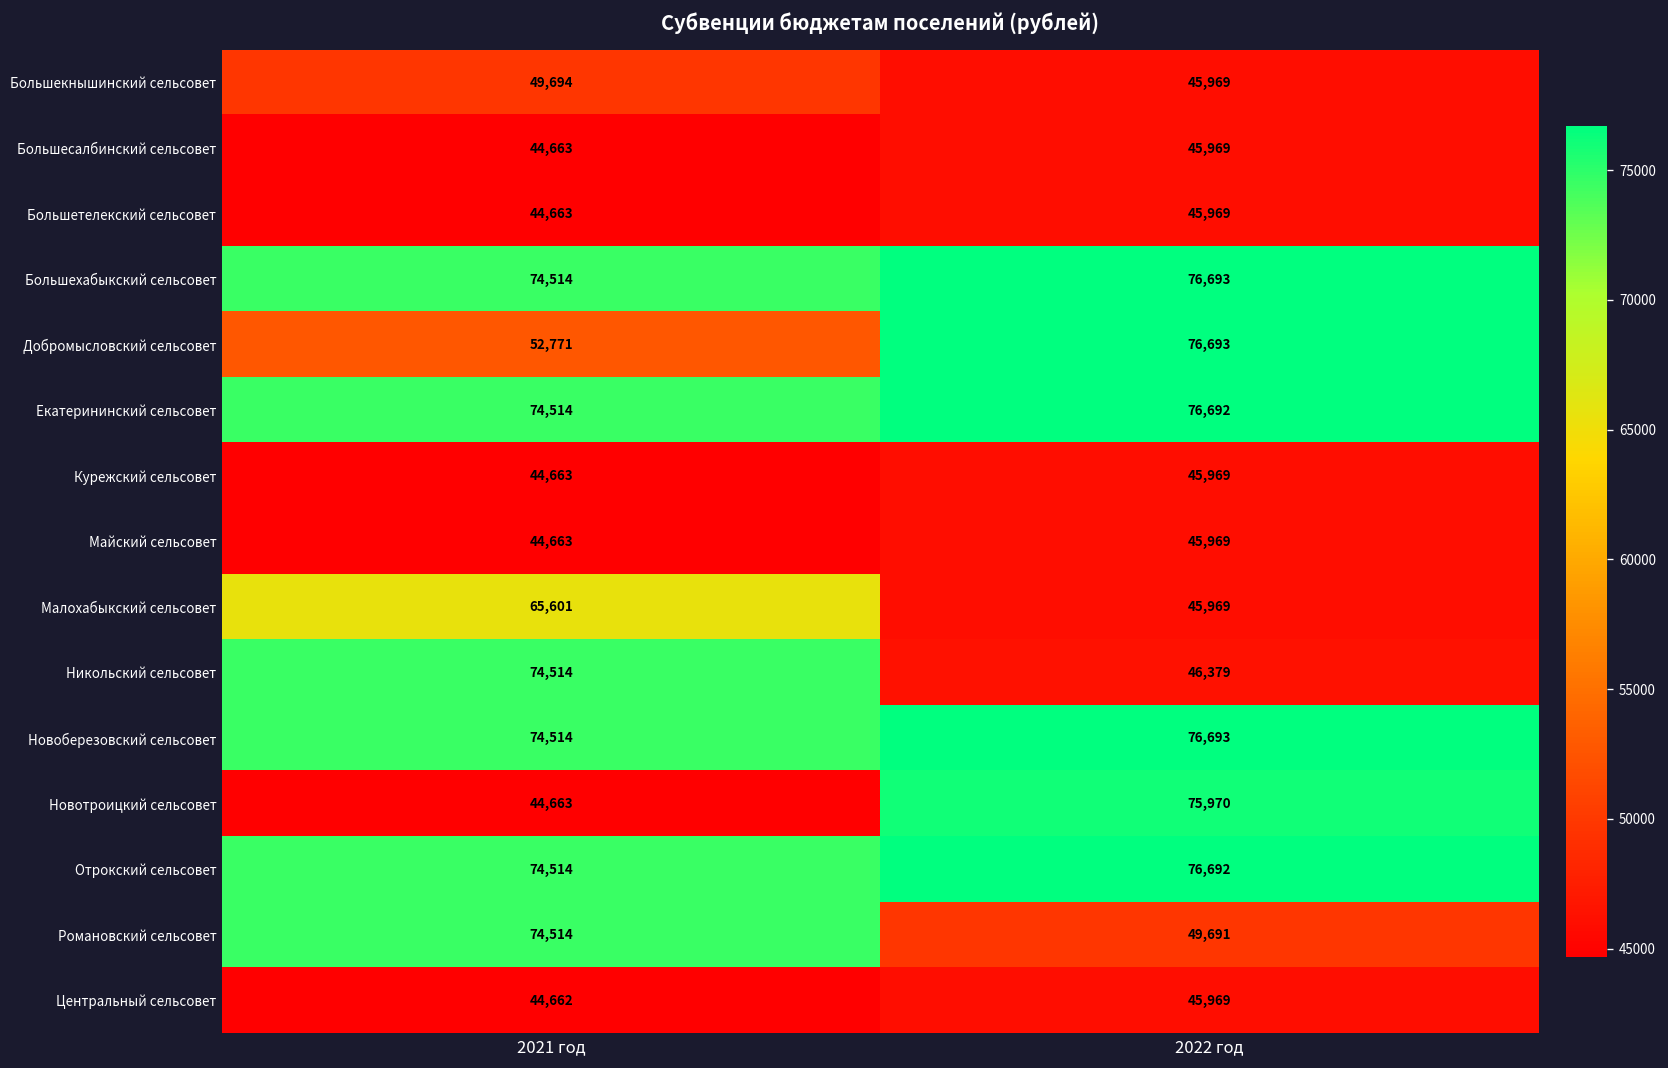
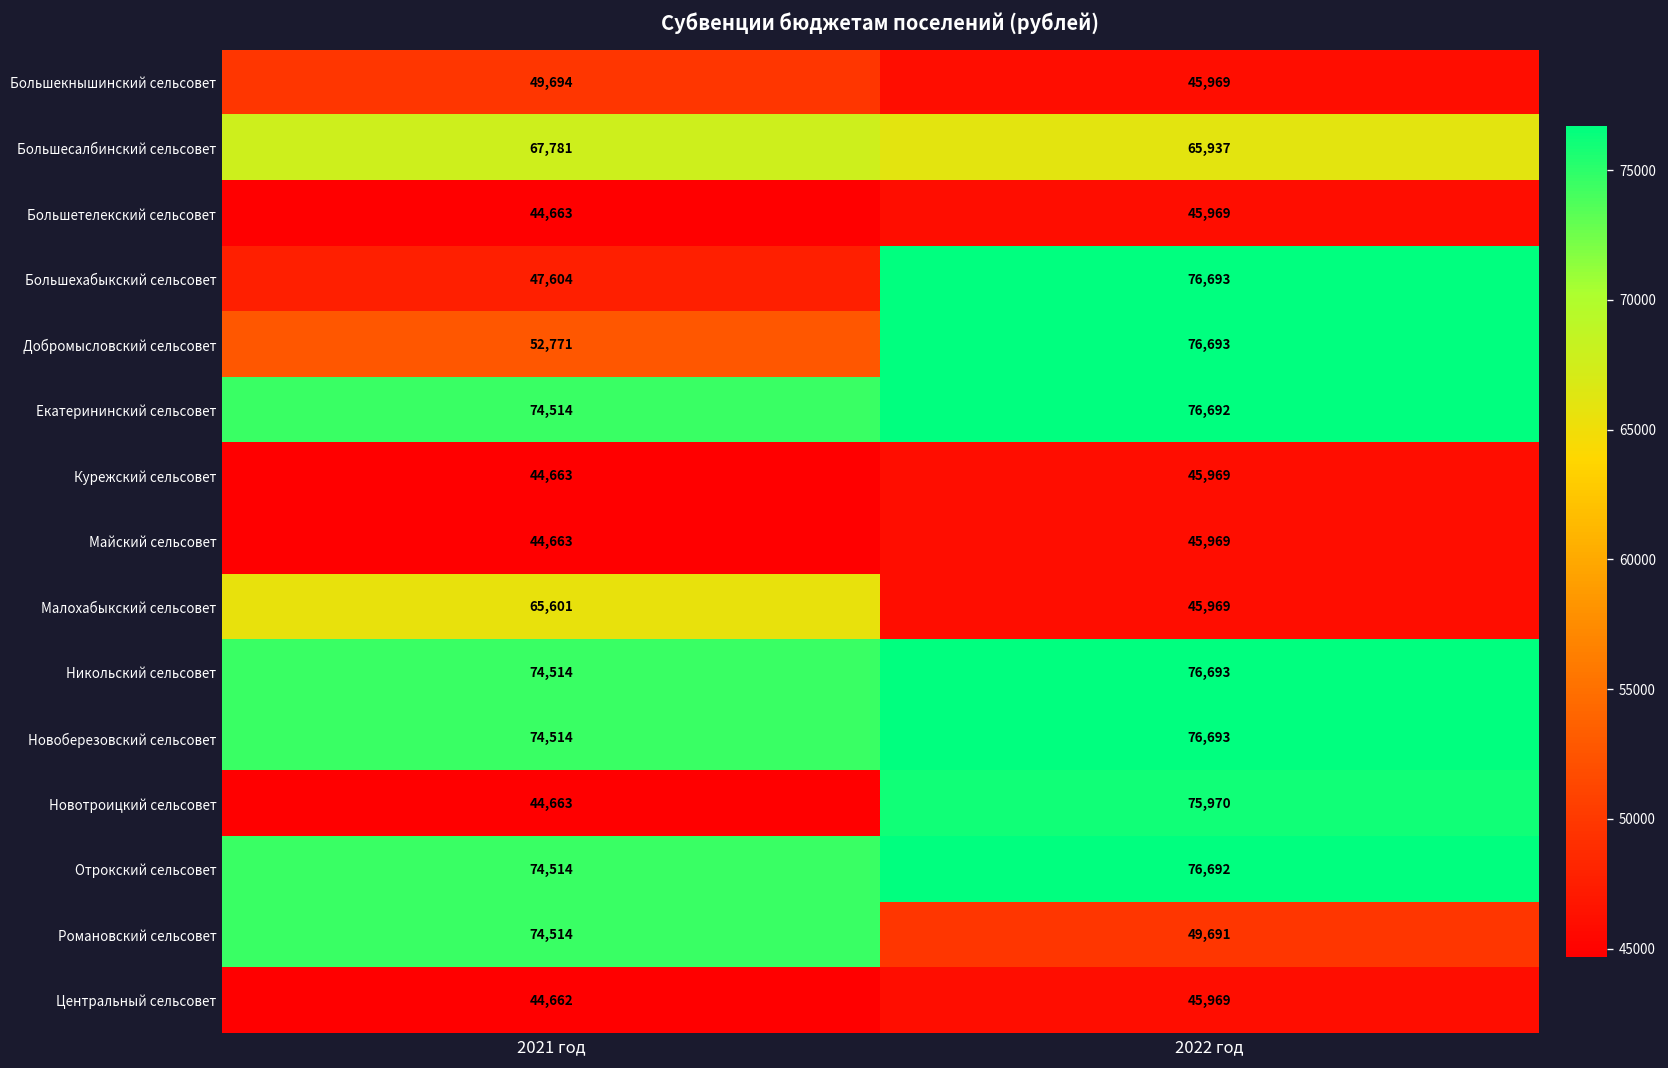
  {
    "Большекнышинский сельсовет": {
      "2021 год": "49,694",
      "2022 год": "45,969"
    },
    "Большесалбинский сельсовет": {
-     "2021 год": "44,663",
-     "2022 год": "45,969"
+     "2021 год": "67,781",
+     "2022 год": "65,937"
    },
    "Большетелекский сельсовет": {
      "2021 год": "44,663",
      "2022 год": "45,969"
    },
    "Большехабыкский сельсовет": {
-     "2021 год": "74,514",
+     "2021 год": "47,604",
      "2022 год": "76,693"
    },
    "Добромысловский сельсовет": {
      "2021 год": "52,771",
      "2022 год": "76,693"
    },
    "Екатерининский сельсовет": {
      "2021 год": "74,514",
      "2022 год": "76,692"
    },
    "Курежский сельсовет": {
      "2021 год": "44,663",
      "2022 год": "45,969"
    },
    "Майский сельсовет": {
      "2021 год": "44,663",
      "2022 год": "45,969"
    },
    "Малохабыкский сельсовет": {
      "2021 год": "65,601",
      "2022 год": "45,969"
    },
    "Никольский сельсовет": {
      "2021 год": "74,514",
-     "2022 год": "46,379"
+     "2022 год": "76,693"
    },
    "Новоберезовский сельсовет": {
      "2021 год": "74,514",
      "2022 год": "76,693"
    },
    "Новотроицкий сельсовет": {
      "2021 год": "44,663",
      "2022 год": "75,970"
    },
    "Отрокский сельсовет": {
      "2021 год": "74,514",
      "2022 год": "76,692"
    },
    "Романовский сельсовет": {
      "2021 год": "74,514",
      "2022 год": "49,691"
    },
    "Центральный сельсовет": {
      "2021 год": "44,662",
      "2022 год": "45,969"
    }
  }
